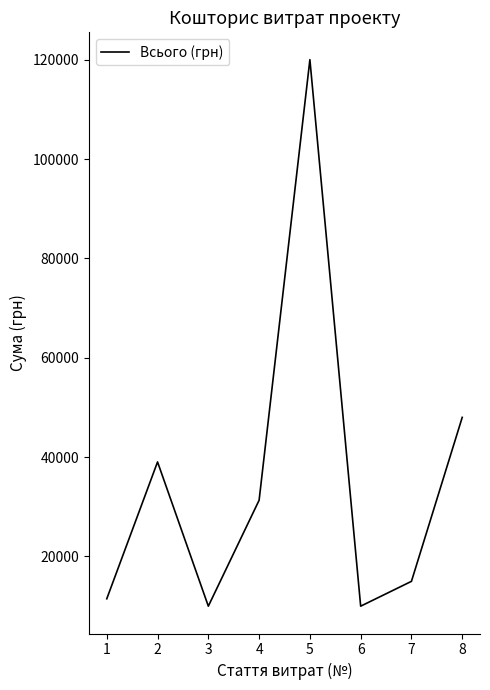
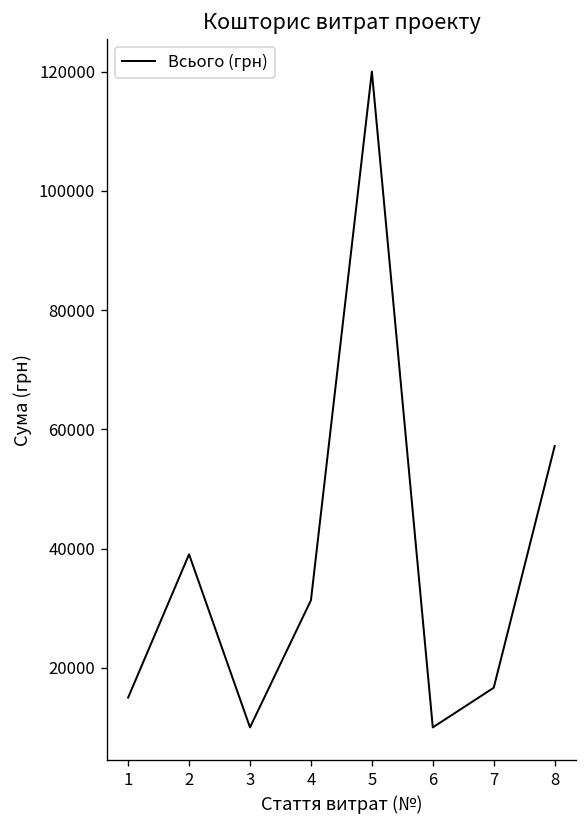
  {
-   "1": 11000,
+   "1": 15000,
    "2": 39000,
    "3": 10000,
    "4": 31000,
    "5": 120000,
    "6": 10000,
-   "7": 15000,
-   "8": 48000
+   "7": 17000,
+   "8": 57000
  }
